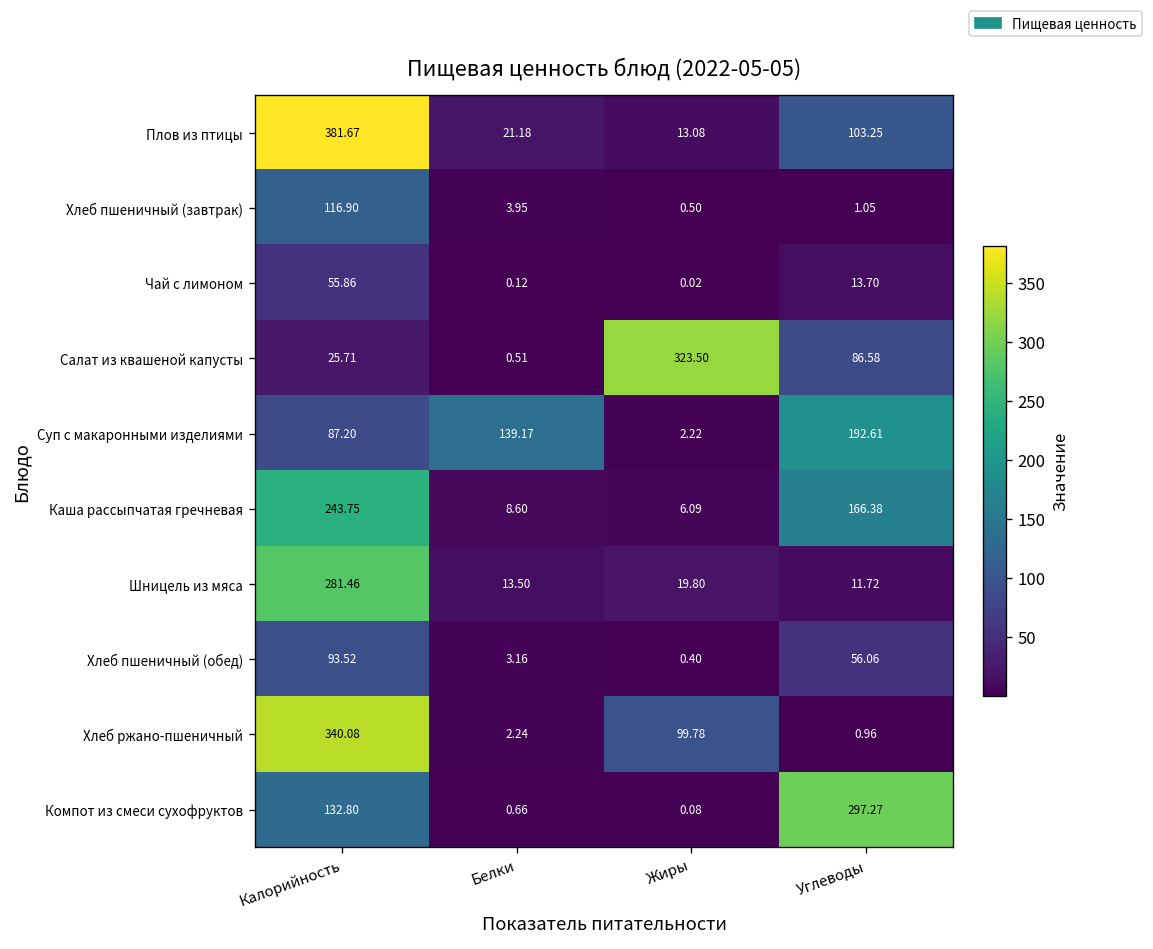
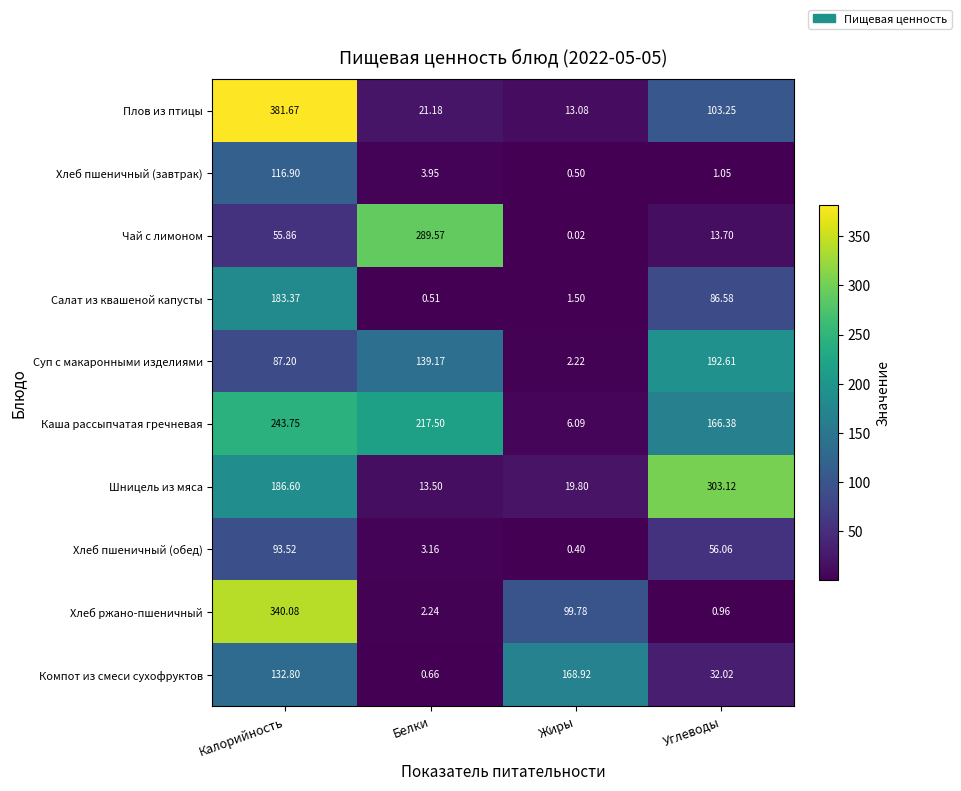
  {
    "Плов из птицы": {
      "Калорийность": 381.67,
      "Белки": 21.18,
      "Жиры": 13.08,
      "Углеводы": 103.25
    },
    "Хлеб пшеничный (завтрак)": {
      "Калорийность": 116.90,
      "Белки": 3.95,
      "Жиры": 0.50,
      "Углеводы": 1.05
    },
    "Чай с лимоном": {
      "Калорийность": 55.86,
-     "Белки": 0.12,
+     "Белки": 289.57,
      "Жиры": 0.02,
      "Углеводы": 13.70
    },
    "Салат из квашеной капусты": {
-     "Калорийность": 25.71,
+     "Калорийность": 183.37,
      "Белки": 0.51,
-     "Жиры": 323.50,
+     "Жиры": 1.50,
      "Углеводы": 86.58
    },
    "Суп с макаронными изделиями": {
      "Калорийность": 87.20,
      "Белки": 139.17,
      "Жиры": 2.22,
      "Углеводы": 192.61
    },
    "Каша рассыпчатая гречневая": {
      "Калорийность": 243.75,
-     "Белки": 8.60,
+     "Белки": 217.50,
      "Жиры": 6.09,
      "Углеводы": 166.38
    },
    "Шницель из мяса": {
-     "Калорийность": 281.46,
+     "Калорийность": 186.60,
      "Белки": 13.50,
      "Жиры": 19.80,
-     "Углеводы": 11.72
+     "Углеводы": 303.12
    },
    "Хлеб пшеничный (обед)": {
      "Калорийность": 93.52,
      "Белки": 3.16,
      "Жиры": 0.40,
      "Углеводы": 56.06
    },
    "Хлеб ржано-пшеничный": {
      "Калорийность": 340.08,
      "Белки": 2.24,
      "Жиры": 99.78,
      "Углеводы": 0.96
    },
    "Компот из смеси сухофруктов": {
      "Калорийность": 132.80,
      "Белки": 0.66,
-     "Жиры": 0.08,
-     "Углеводы": 297.27
+     "Жиры": 168.92,
+     "Углеводы": 32.02
    }
  }
